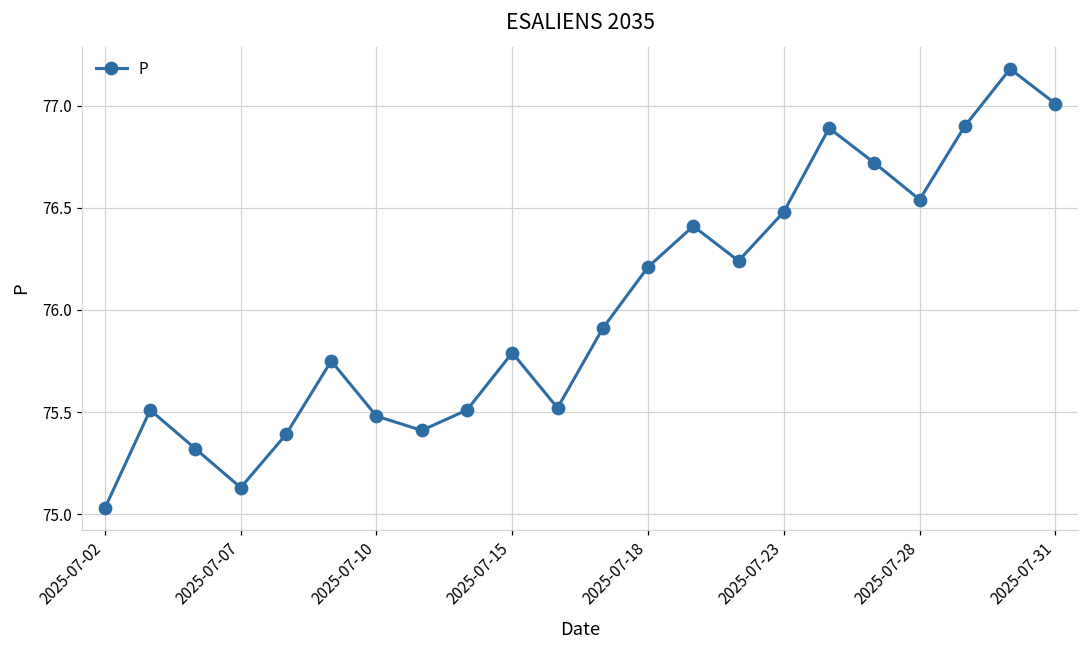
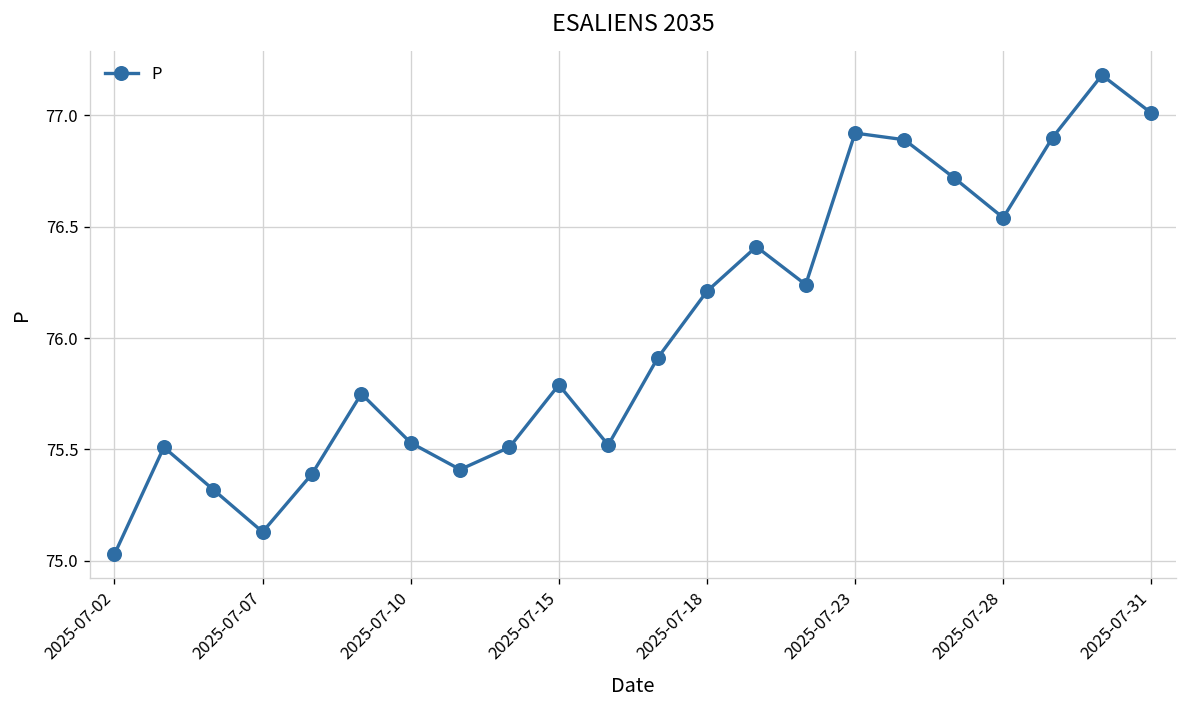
  {
    "2025-07-02": 75.03,
    "2025-07-07": 75.13,
-   "2025-07-10": 75.48,
+   "2025-07-10": 75.53,
    "2025-07-15": 75.79,
    "2025-07-18": 76.21,
-   "2025-07-23": 76.48,
+   "2025-07-23": 76.92,
    "2025-07-28": 76.54,
    "2025-07-31": 77.01
  }
